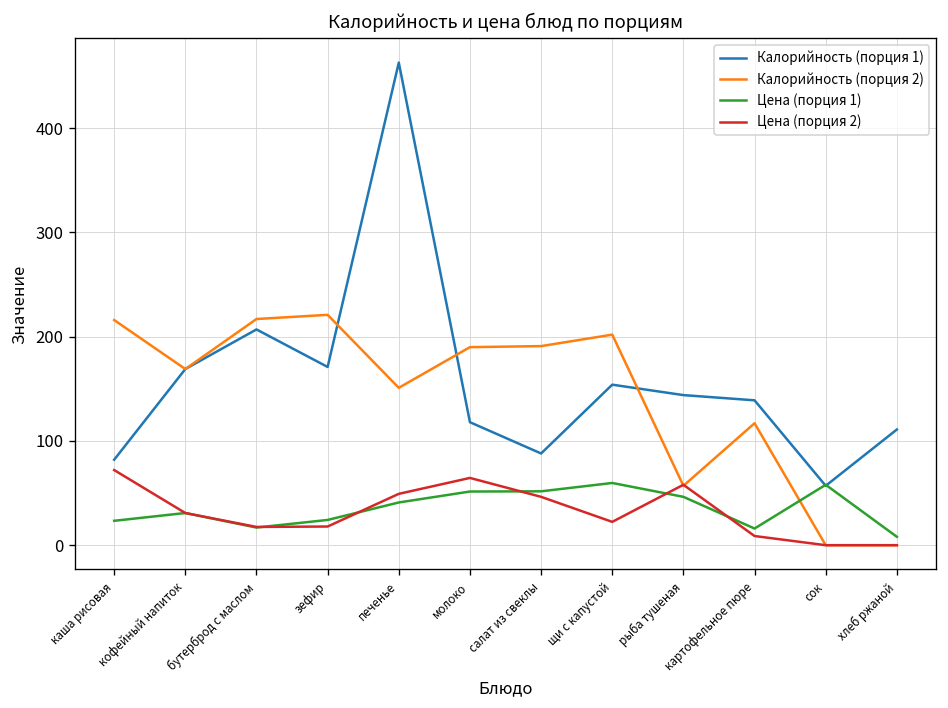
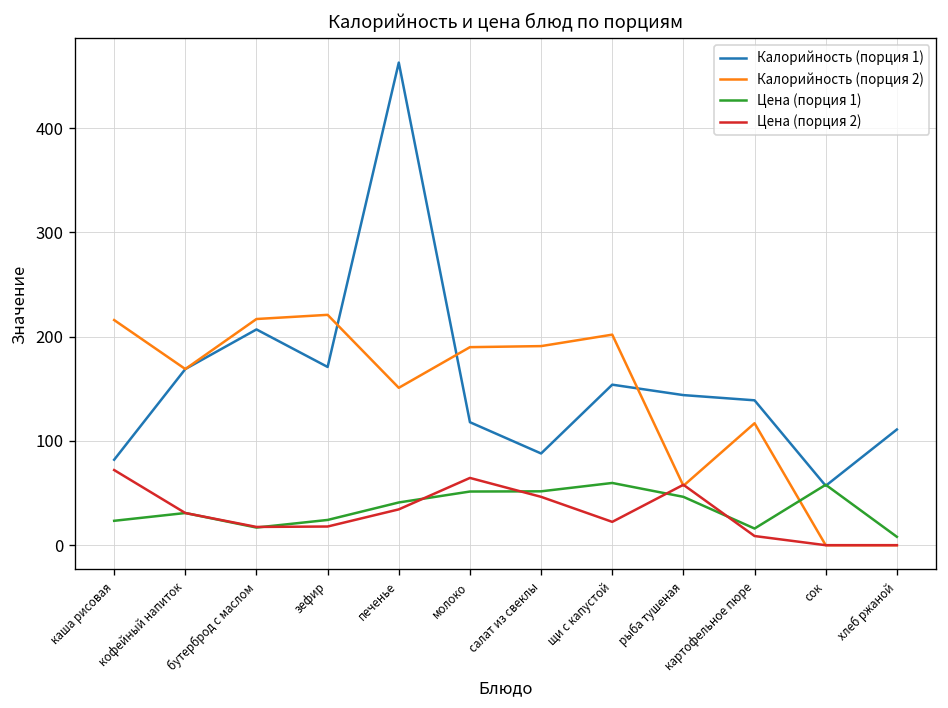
  {
    "Калорийность (порция 1)": {
      "каша рисовая": 80,
      "бутерброд с маслом": 210,
      "зефир": 170,
      "печенье": 460,
      "молоко": 120,
      "салат из свеклы": 90,
      "щи с капустой": 150,
      "рыба тушеная": 140,
      "картофельное пюре": 140,
      "хлеб ржаной": 110
    },
    "Калорийность (порция 2)": {
      "каша рисовая": 220,
      "бутерброд с маслом": 220,
      "зефир": 220,
      "печенье": 150,
      "молоко": 190,
      "салат из свеклы": 190,
      "щи с капустой": 200,
      "картофельное пюре": 120
    },
    "Цена (порция 1)": {
      "каша рисовая": 20,
      "зефир": 20,
      "печенье": 40,
      "молоко": 50,
      "салат из свеклы": 50,
      "щи с капустой": 60,
      "рыба тушеная": 50,
      "картофельное пюре": 20,
      "хлеб ржаной": 10
    },
    "Цена (порция 2)": {
      "каша рисовая": 70,
      "зефир": 20,
-     "печенье": 50,
+     "печенье": 30,
      "молоко": 60,
      "салат из свеклы": 50,
      "щи с капустой": 20,
      "картофельное пюре": 10
    }
  }
